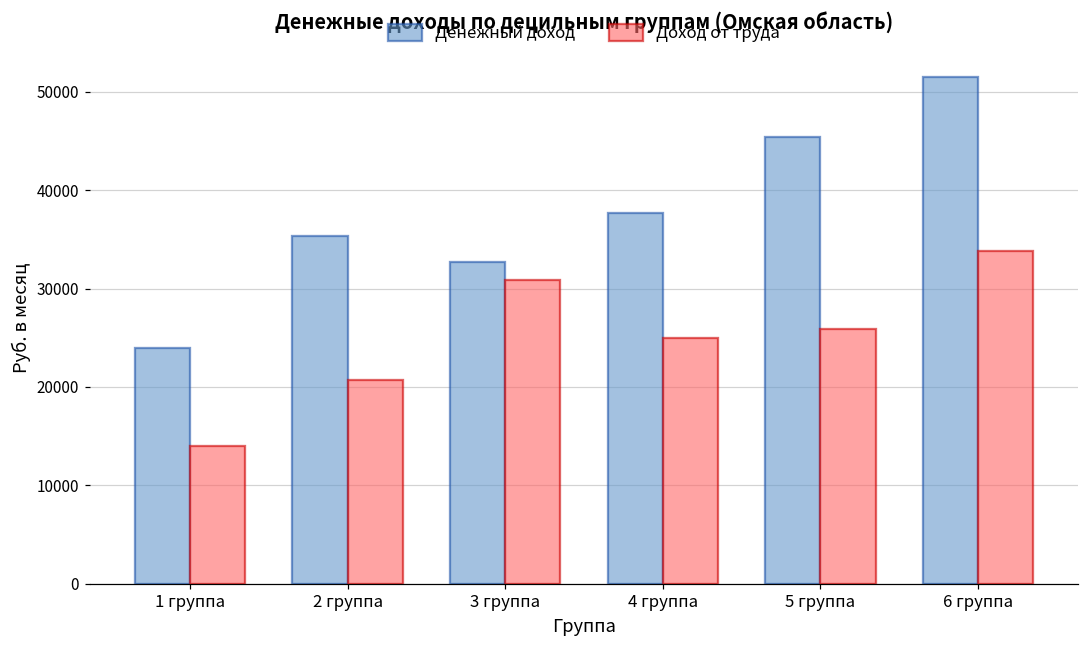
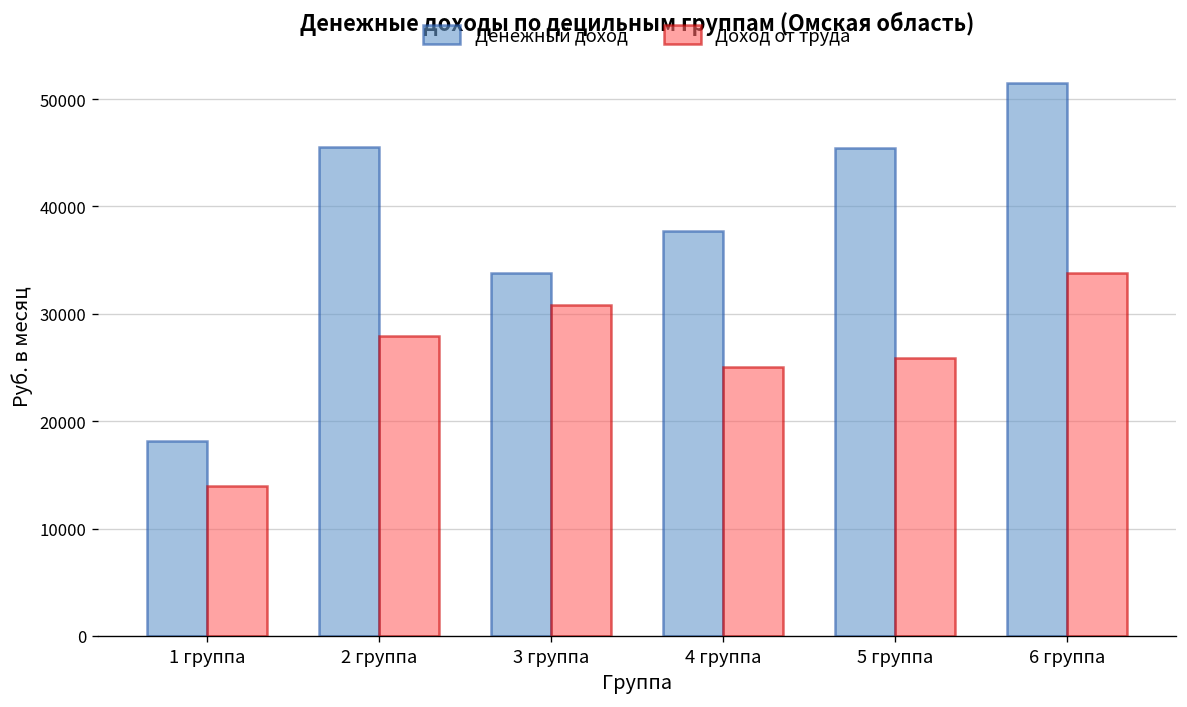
  {
    "Денежный доход": {
-     "1 группа": 24000,
-     "2 группа": 35000,
-     "3 группа": 33000,
+     "1 группа": 18000,
+     "2 группа": 46000,
+     "3 группа": 34000,
      "4 группа": 38000,
      "5 группа": 45000,
      "6 группа": 52000
    },
    "Доход от труда": {
      "1 группа": 14000,
-     "2 группа": 21000,
+     "2 группа": 28000,
      "3 группа": 31000,
      "4 группа": 25000,
      "5 группа": 26000,
      "6 группа": 34000
    }
  }
